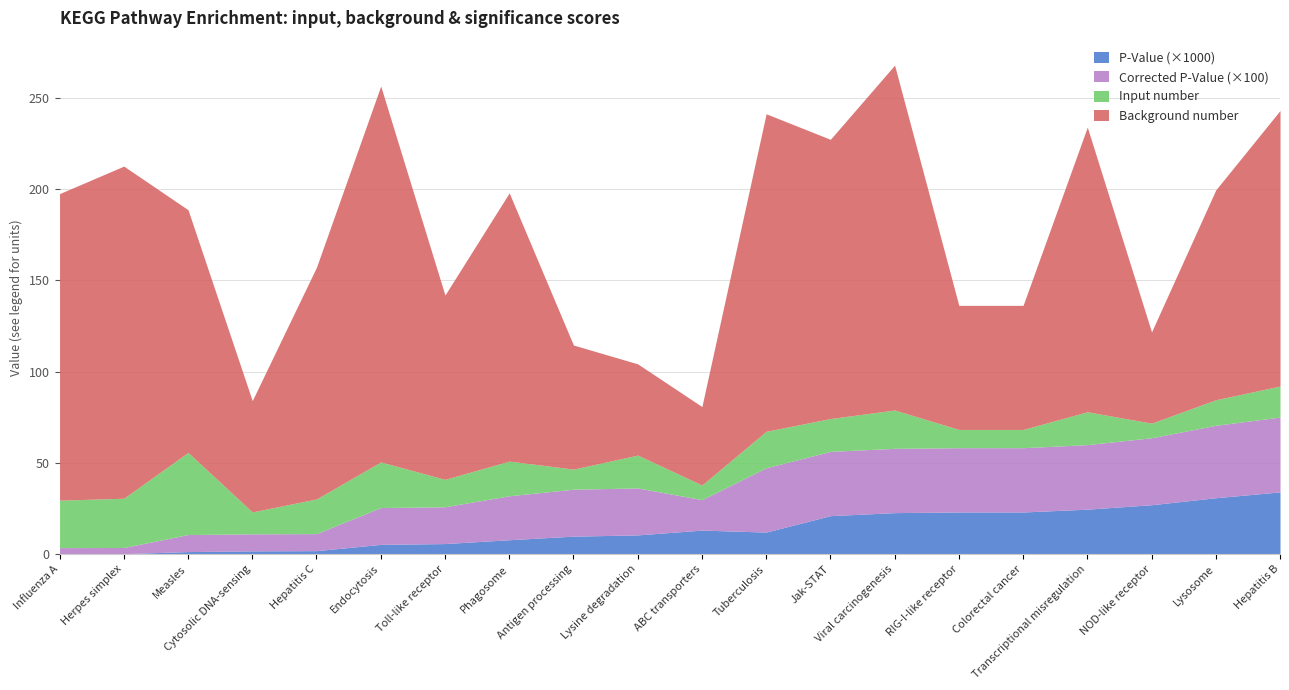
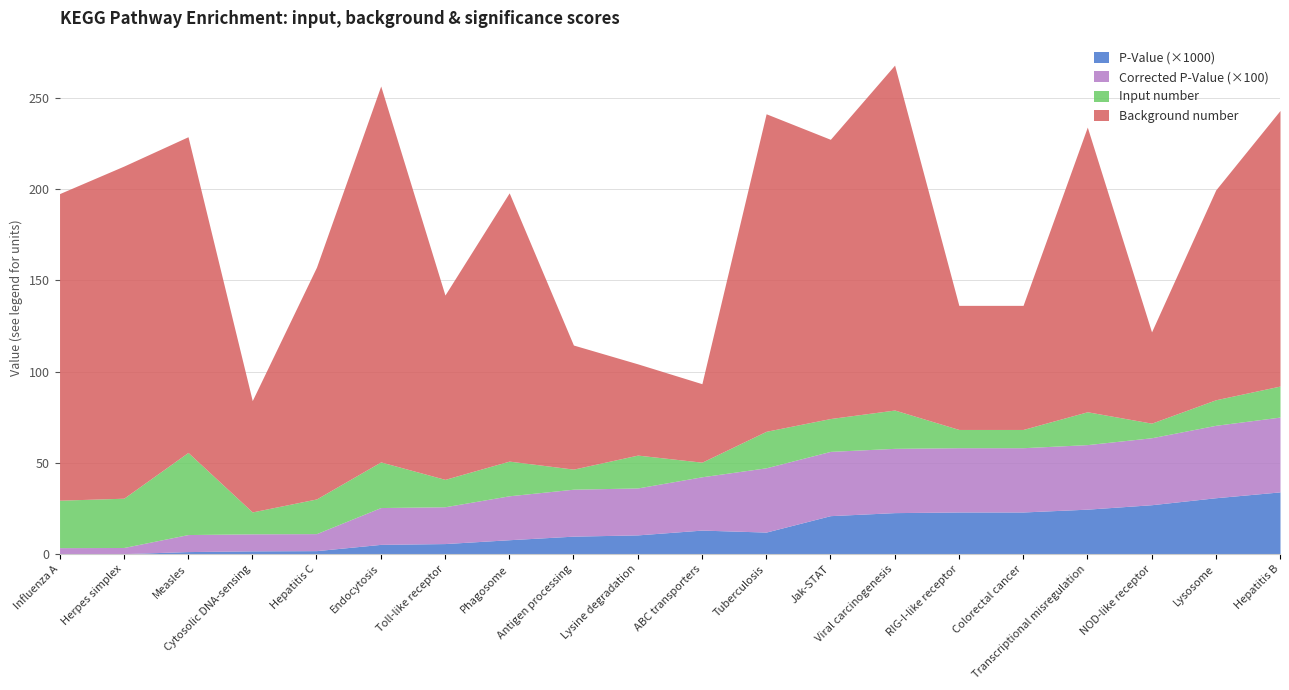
  {
    "P-Value (×1000)": {
      "Measles": 1,
      "Cytosolic DNA-sensing": 2,
      "Hepatitis C": 2,
      "Endocytosis": 5,
      "Toll-like receptor": 6,
      "Phagosome": 8,
      "Antigen processing": 10,
      "Lysine degradation": 11,
      "ABC transporters": 13,
      "Tuberculosis": 12,
      "Jak-STAT": 21,
      "Viral carcinogenesis": 23,
      "RIG-I-like receptor": 23,
      "Colorectal cancer": 23,
      "Transcriptional misregulation": 25,
      "NOD-like receptor": 27,
      "Lysosome": 31,
      "Hepatitis B": 34
    },
    "Corrected P-Value (×100)": {
      "Influenza A": 3,
      "Herpes simplex": 3,
      "Measles": 9,
      "Cytosolic DNA-sensing": 9,
      "Hepatitis C": 9,
      "Endocytosis": 20,
      "Toll-like receptor": 20,
      "Phagosome": 24,
      "Antigen processing": 26,
      "Lysine degradation": 26,
-     "ABC transporters": 17,
+     "ABC transporters": 29,
      "Tuberculosis": 35,
      "Jak-STAT": 35,
      "Viral carcinogenesis": 35,
      "RIG-I-like receptor": 35,
      "Colorectal cancer": 35,
      "Transcriptional misregulation": 35,
      "NOD-like receptor": 37,
      "Lysosome": 40,
      "Hepatitis B": 41
    },
    "Input number": {
      "Influenza A": 26,
      "Herpes simplex": 27,
      "Measles": 45,
      "Cytosolic DNA-sensing": 12,
      "Hepatitis C": 19,
      "Endocytosis": 25,
      "Toll-like receptor": 15,
      "Phagosome": 19,
      "Antigen processing": 11,
      "Lysine degradation": 18,
      "ABC transporters": 8,
      "Tuberculosis": 20,
      "Jak-STAT": 18,
      "Viral carcinogenesis": 21,
      "RIG-I-like receptor": 10,
      "Colorectal cancer": 10,
      "Transcriptional misregulation": 18,
      "NOD-like receptor": 8,
      "Lysosome": 14,
      "Hepatitis B": 17
    },
    "Background number": {
      "Influenza A": 168,
      "Herpes simplex": 182,
-     "Measles": 133,
+     "Measles": 173,
      "Cytosolic DNA-sensing": 61,
      "Hepatitis C": 127,
      "Endocytosis": 206,
      "Toll-like receptor": 101,
      "Phagosome": 147,
      "Antigen processing": 68,
      "Lysine degradation": 50,
      "ABC transporters": 43,
      "Tuberculosis": 174,
      "Jak-STAT": 153,
      "Viral carcinogenesis": 189,
      "RIG-I-like receptor": 68,
      "Colorectal cancer": 68,
      "Transcriptional misregulation": 156,
      "NOD-like receptor": 50,
      "Lysosome": 115,
      "Hepatitis B": 151
    }
  }
